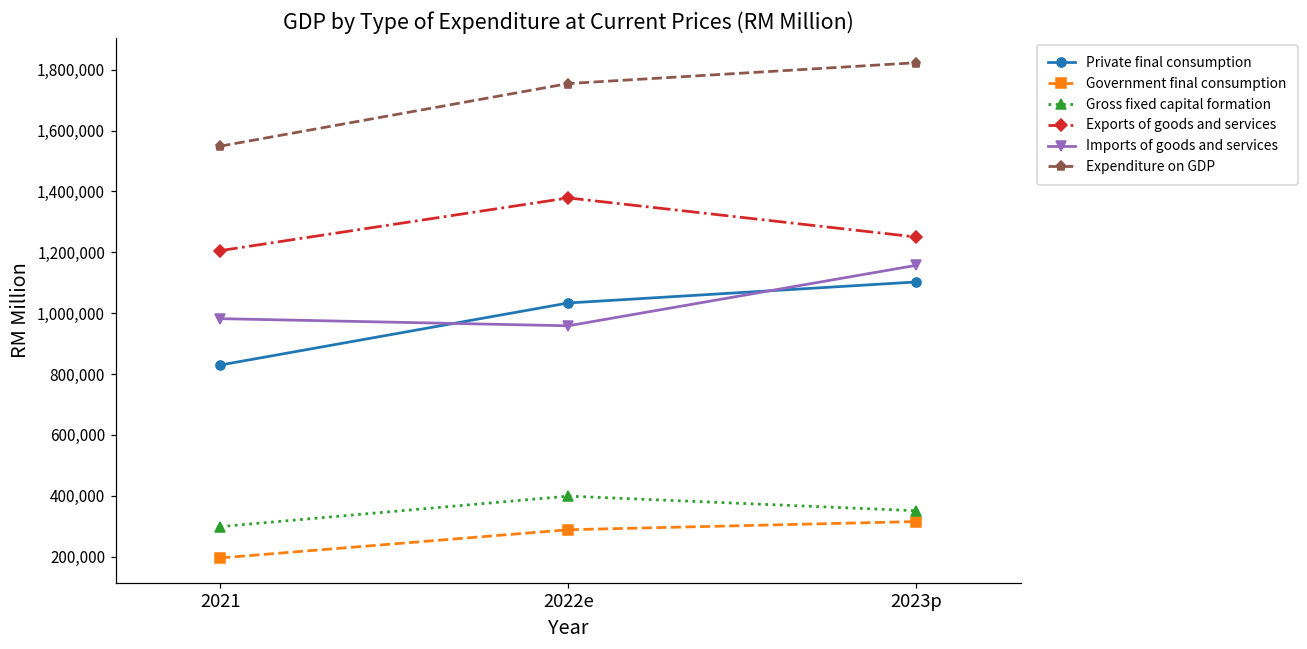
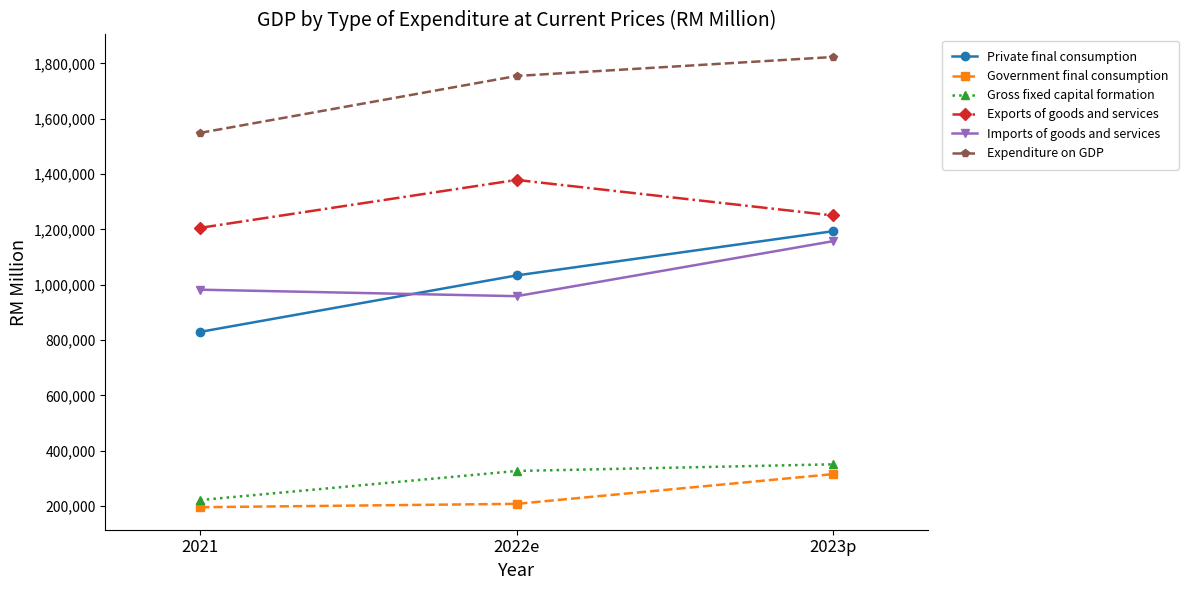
  {
    "Private final consumption": {
      "2021": "830,000",
      "2022e": "1,030,000",
-     "2023p": "1,100,000"
+     "2023p": "1,190,000"
    },
    "Government final consumption": {
      "2021": "200,000",
-     "2022e": "290,000",
+     "2022e": "210,000",
      "2023p": "320,000"
    },
    "Gross fixed capital formation": {
-     "2021": "300,000",
-     "2022e": "400,000",
+     "2021": "220,000",
+     "2022e": "330,000",
      "2023p": "350,000"
    },
    "Exports of goods and services": {
      "2021": "1,210,000",
      "2022e": "1,380,000",
      "2023p": "1,250,000"
    },
    "Imports of goods and services": {
      "2021": "980,000",
      "2022e": "960,000",
      "2023p": "1,160,000"
    },
    "Expenditure on GDP": {
      "2021": "1,550,000",
      "2022e": "1,750,000",
      "2023p": "1,820,000"
    }
  }
